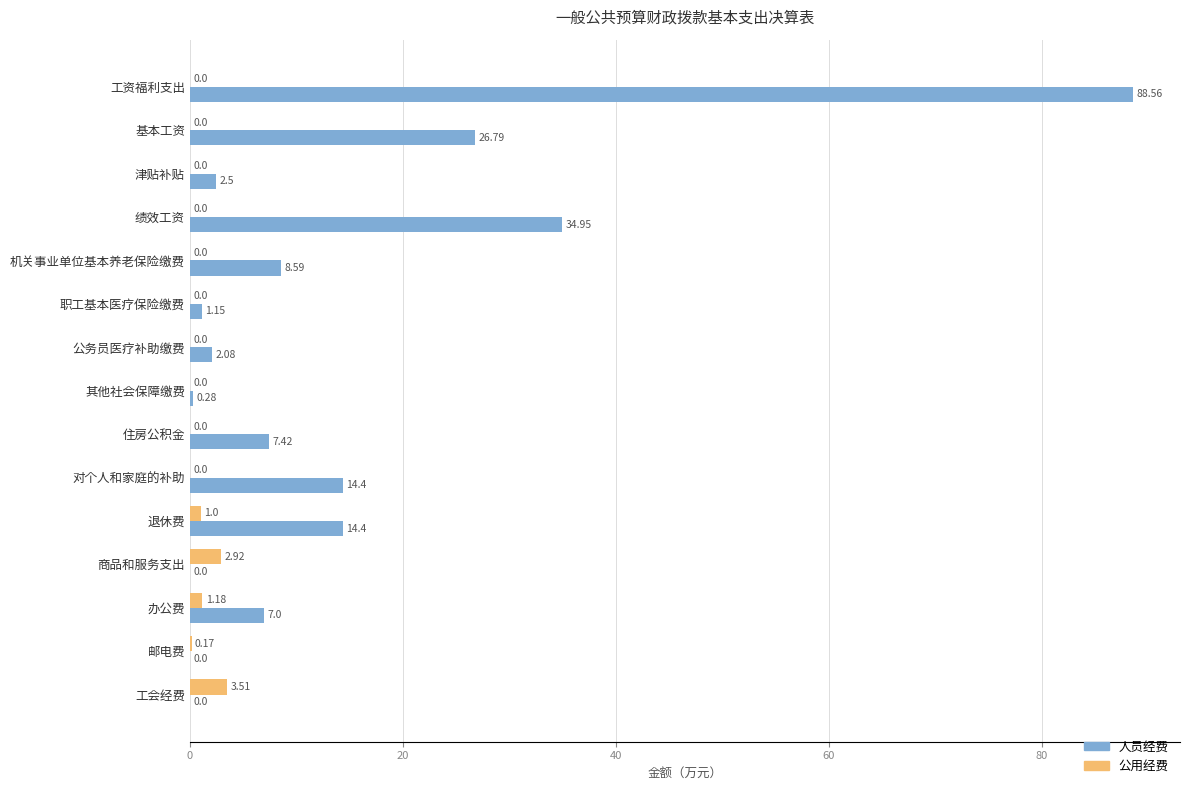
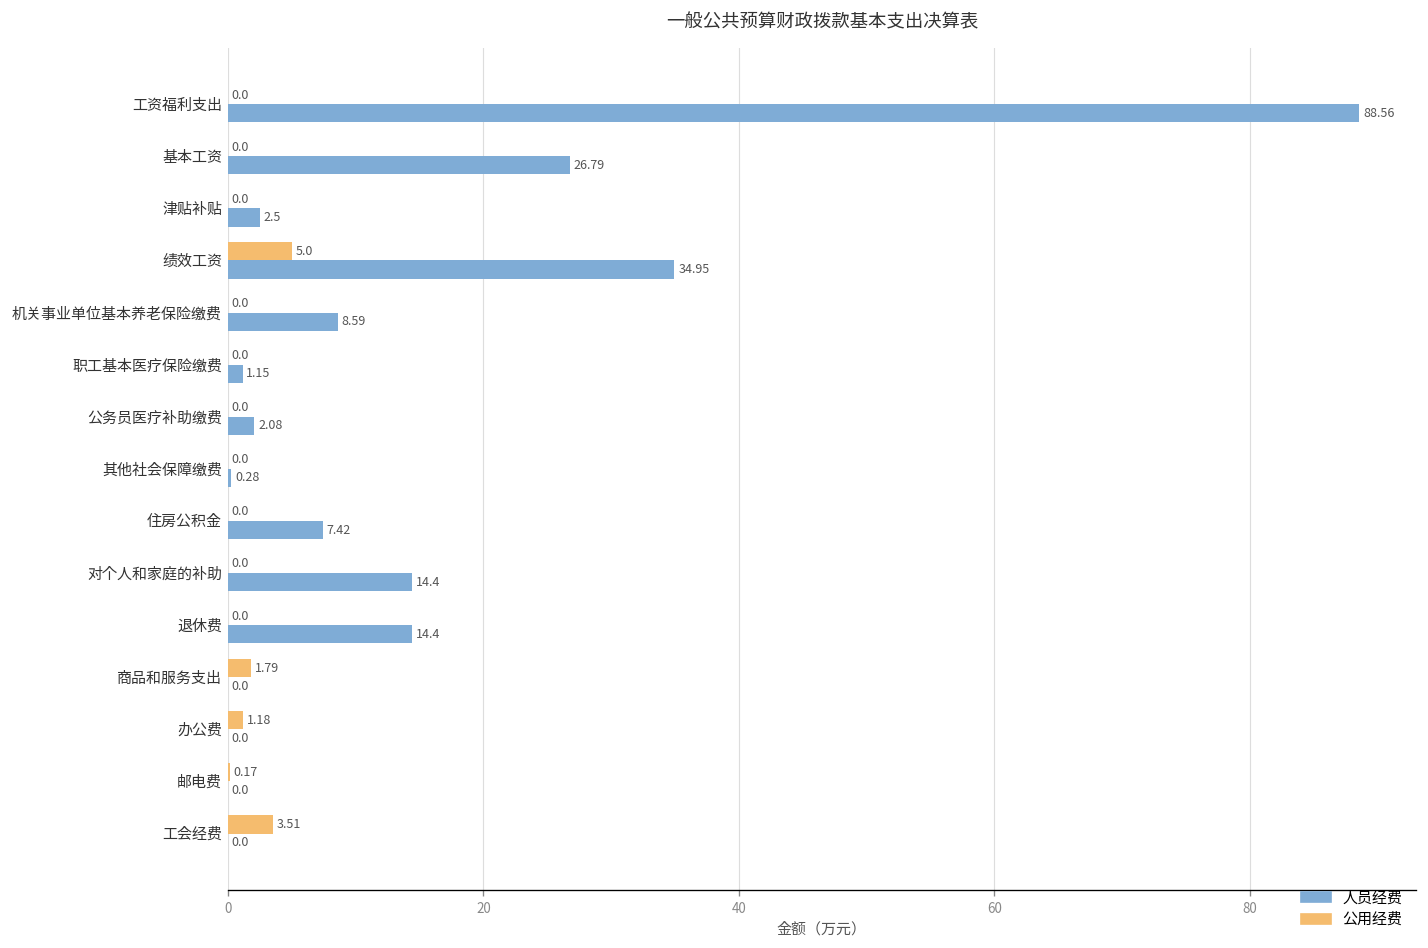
  {
    "人员经费": {
      "工资福利支出": 88.56,
      "基本工资": 26.79,
      "津贴补贴": 2.5,
      "绩效工资": 34.95,
      "机关事业单位基本养老保险缴费": 8.59,
      "职工基本医疗保险缴费": 1.15,
      "公务员医疗补助缴费": 2.08,
      "其他社会保障缴费": 0.28,
      "住房公积金": 7.42,
      "对个人和家庭的补助": 14.4,
      "退休费": 14.4,
      "商品和服务支出": 0.0,
-     "办公费": 7.0,
+     "办公费": 0.0,
      "邮电费": 0.0,
      "工会经费": 0.0
    },
    "公用经费": {
      "工资福利支出": 0.0,
      "基本工资": 0.0,
      "津贴补贴": 0.0,
-     "绩效工资": 0.0,
+     "绩效工资": 5.0,
      "机关事业单位基本养老保险缴费": 0.0,
      "职工基本医疗保险缴费": 0.0,
      "公务员医疗补助缴费": 0.0,
      "其他社会保障缴费": 0.0,
      "住房公积金": 0.0,
      "对个人和家庭的补助": 0.0,
-     "退休费": 1.0,
-     "商品和服务支出": 2.92,
+     "退休费": 0.0,
+     "商品和服务支出": 1.79,
      "办公费": 1.18,
      "邮电费": 0.17,
      "工会经费": 3.51
    }
  }
